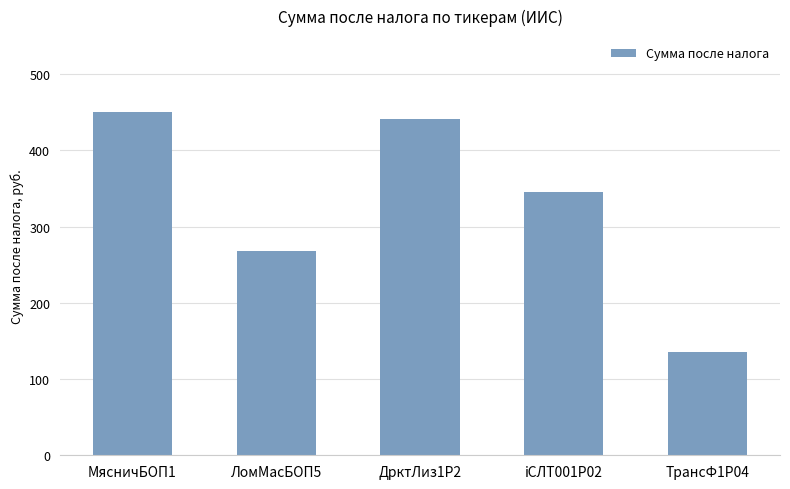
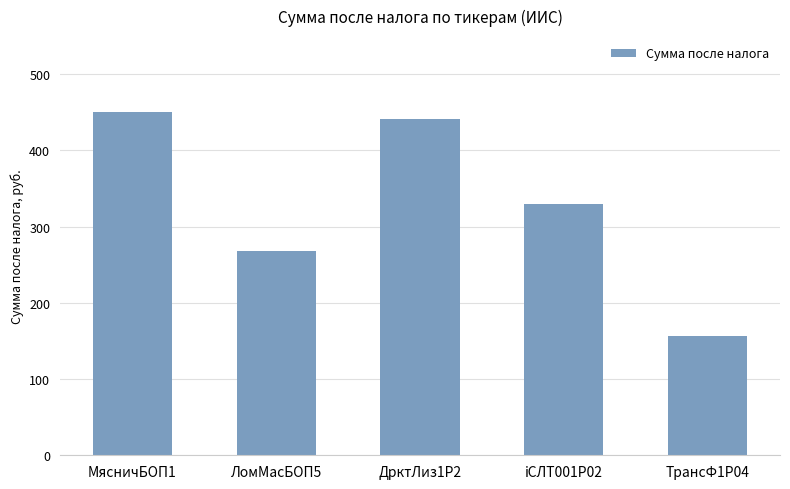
  {
    "МясничБОП1": 450,
    "ЛомМасБОП5": 270,
    "ДрктЛиз1P2": 440,
-   "iСЛТ001P02": 340,
-   "ТрансФ1P04": 140
+   "iСЛТ001P02": 330,
+   "ТрансФ1P04": 160
  }
